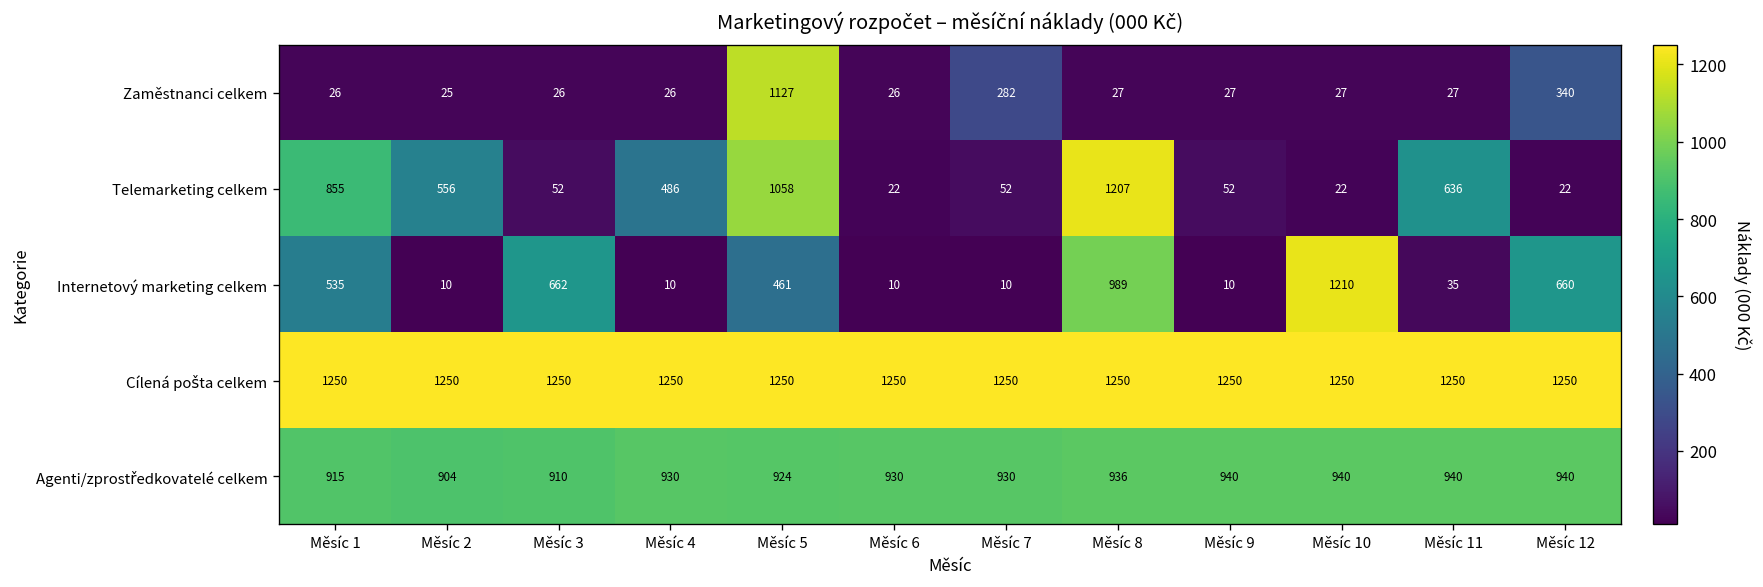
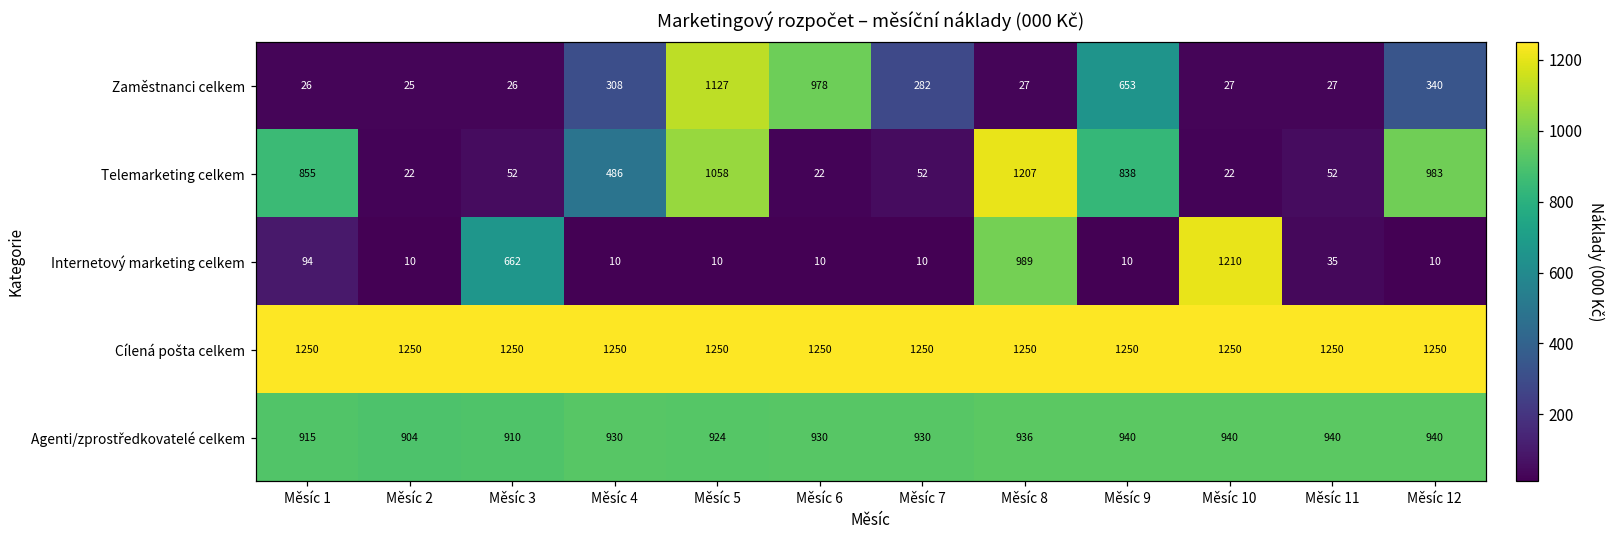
  {
    "Zaměstnanci celkem": {
      "Měsíc 1": 26,
      "Měsíc 2": 25,
      "Měsíc 3": 26,
-     "Měsíc 4": 26,
+     "Měsíc 4": 308,
      "Měsíc 5": 1127,
-     "Měsíc 6": 26,
+     "Měsíc 6": 978,
      "Měsíc 7": 282,
      "Měsíc 8": 27,
-     "Měsíc 9": 27,
+     "Měsíc 9": 653,
      "Měsíc 10": 27,
      "Měsíc 11": 27,
      "Měsíc 12": 340
    },
    "Telemarketing celkem": {
      "Měsíc 1": 855,
-     "Měsíc 2": 556,
+     "Měsíc 2": 22,
      "Měsíc 3": 52,
      "Měsíc 4": 486,
      "Měsíc 5": 1058,
      "Měsíc 6": 22,
      "Měsíc 7": 52,
      "Měsíc 8": 1207,
-     "Měsíc 9": 52,
+     "Měsíc 9": 838,
      "Měsíc 10": 22,
-     "Měsíc 11": 636,
-     "Měsíc 12": 22
+     "Měsíc 11": 52,
+     "Měsíc 12": 983
    },
    "Internetový marketing celkem": {
-     "Měsíc 1": 535,
+     "Měsíc 1": 94,
      "Měsíc 2": 10,
      "Měsíc 3": 662,
      "Měsíc 4": 10,
-     "Měsíc 5": 461,
+     "Měsíc 5": 10,
      "Měsíc 6": 10,
      "Měsíc 7": 10,
      "Měsíc 8": 989,
      "Měsíc 9": 10,
      "Měsíc 10": 1210,
      "Měsíc 11": 35,
-     "Měsíc 12": 660
+     "Měsíc 12": 10
    },
    "Cílená pošta celkem": {
      "Měsíc 1": 1250,
      "Měsíc 2": 1250,
      "Měsíc 3": 1250,
      "Měsíc 4": 1250,
      "Měsíc 5": 1250,
      "Měsíc 6": 1250,
      "Měsíc 7": 1250,
      "Měsíc 8": 1250,
      "Měsíc 9": 1250,
      "Měsíc 10": 1250,
      "Měsíc 11": 1250,
      "Měsíc 12": 1250
    },
    "Agenti/zprostředkovatelé celkem": {
      "Měsíc 1": 915,
      "Měsíc 2": 904,
      "Měsíc 3": 910,
      "Měsíc 4": 930,
      "Měsíc 5": 924,
      "Měsíc 6": 930,
      "Měsíc 7": 930,
      "Měsíc 8": 936,
      "Měsíc 9": 940,
      "Měsíc 10": 940,
      "Měsíc 11": 940,
      "Měsíc 12": 940
    }
  }
